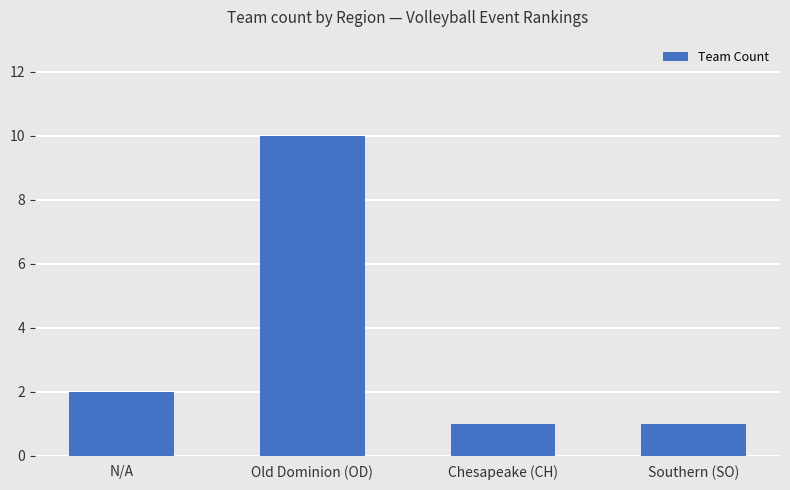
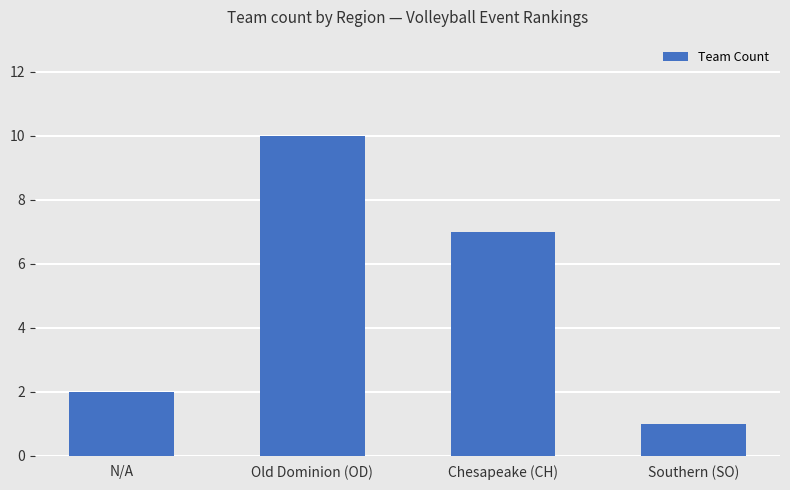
  {
    "N/A": 2,
    "Old Dominion (OD)": 10,
-   "Chesapeake (CH)": 1,
+   "Chesapeake (CH)": 7,
    "Southern (SO)": 1
  }
